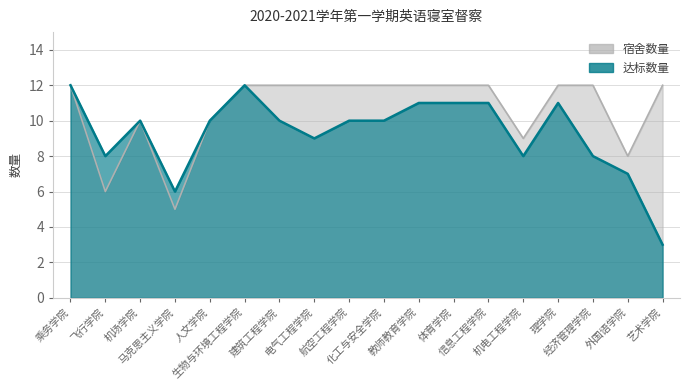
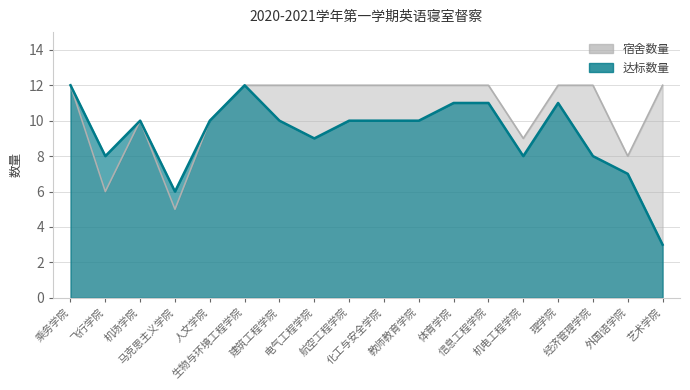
  {
    "宿舍数量": {
      "飞行学院": 6,
      "马克思主义学院": 5,
      "建筑工程学院": 12,
      "电气工程学院": 12,
      "航空工程学院": 12,
      "化工与安全学院": 12,
      "教师教育学院": 12,
      "体育学院": 12,
      "信息工程学院": 12,
      "机电工程学院": 9,
      "理学院": 12,
      "经济管理学院": 12,
      "外国语学院": 8,
      "艺术学院": 12
    },
    "达标数量": {
      "飞行学院": 8,
      "马克思主义学院": 6,
      "建筑工程学院": 10,
      "电气工程学院": 9,
      "航空工程学院": 10,
      "化工与安全学院": 10,
-     "教师教育学院": 11,
+     "教师教育学院": 10,
      "体育学院": 11,
      "信息工程学院": 11,
      "机电工程学院": 8,
      "理学院": 11,
      "经济管理学院": 8,
      "外国语学院": 7,
      "艺术学院": 3
    }
  }
